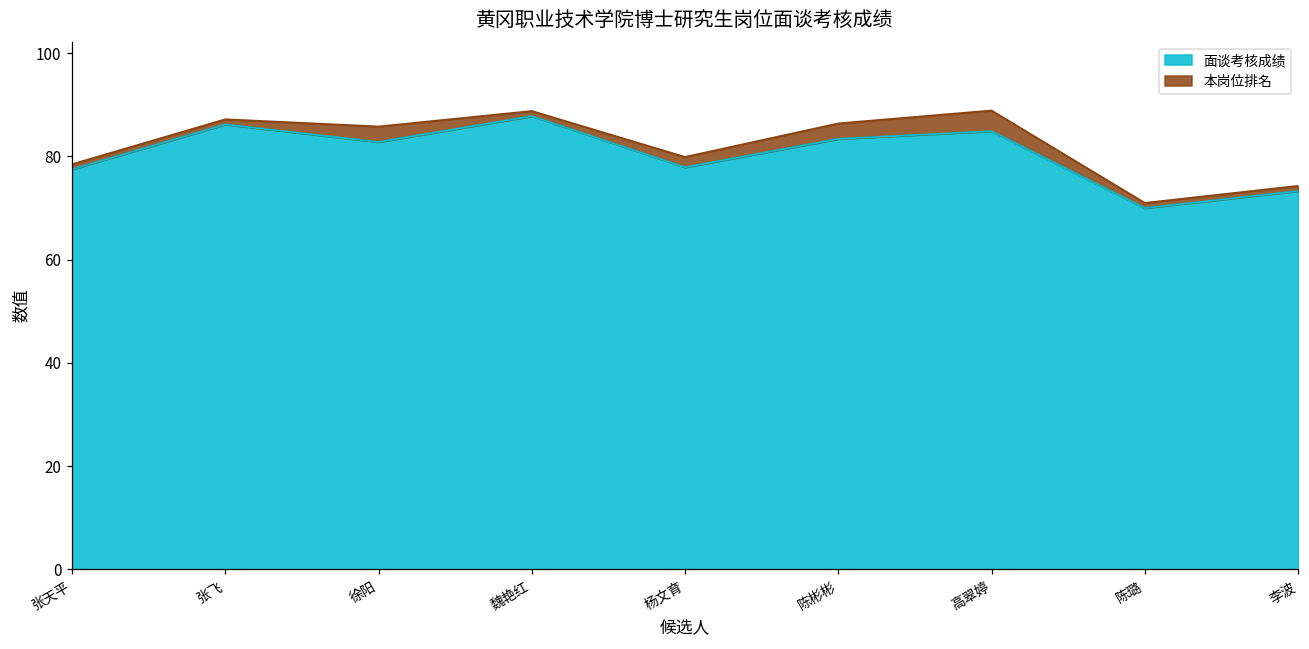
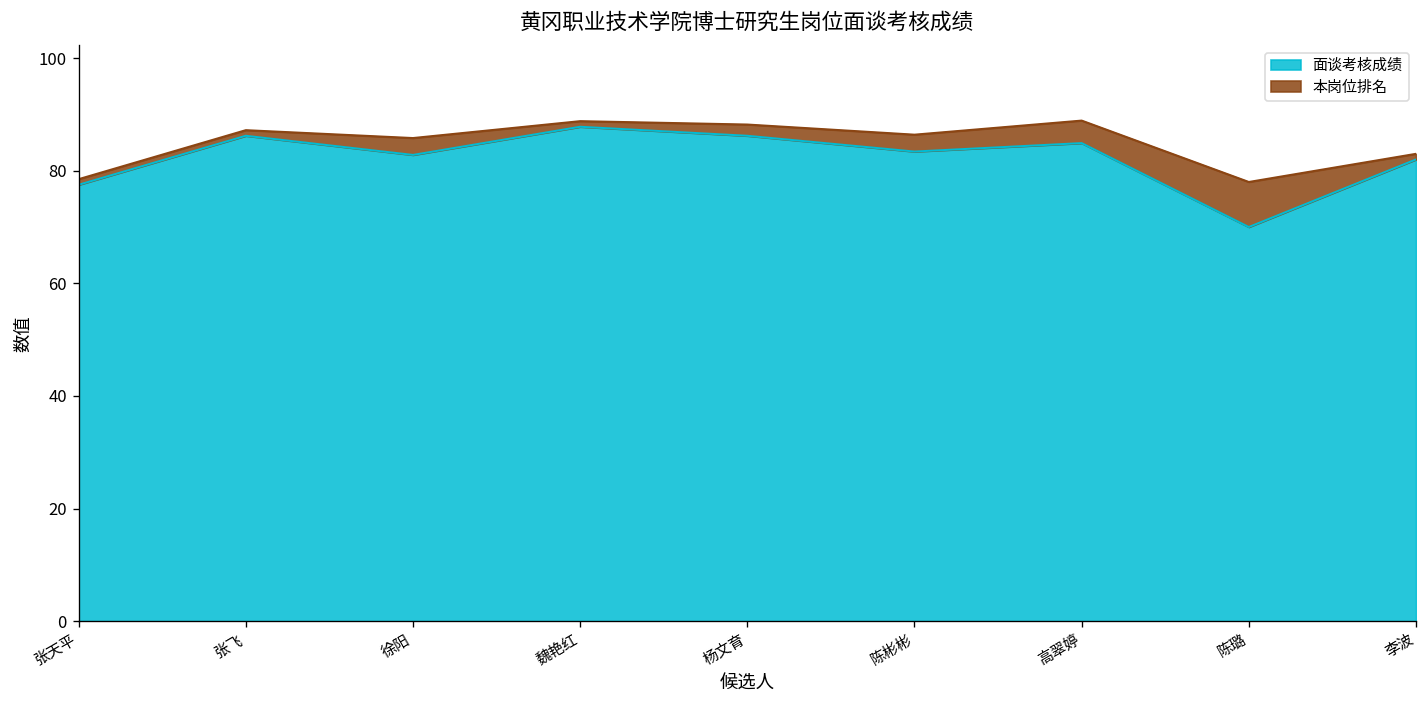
  {
    "面谈考核成绩": {
      "张天平": 78,
      "张飞": 86,
      "徐阳": 83,
      "魏艳红": 88,
-     "杨文育": 78,
+     "杨文育": 86,
      "陈彬彬": 83,
      "高翠婷": 85,
      "陈璐": 70,
-     "李波": 73
+     "李波": 82
    },
    "本岗位排名": {
      "张天平": 1,
      "张飞": 1,
      "徐阳": 3,
      "魏艳红": 1,
      "杨文育": 2,
      "陈彬彬": 3,
      "高翠婷": 4,
-     "陈璐": 1,
+     "陈璐": 8,
      "李波": 1
    }
  }
